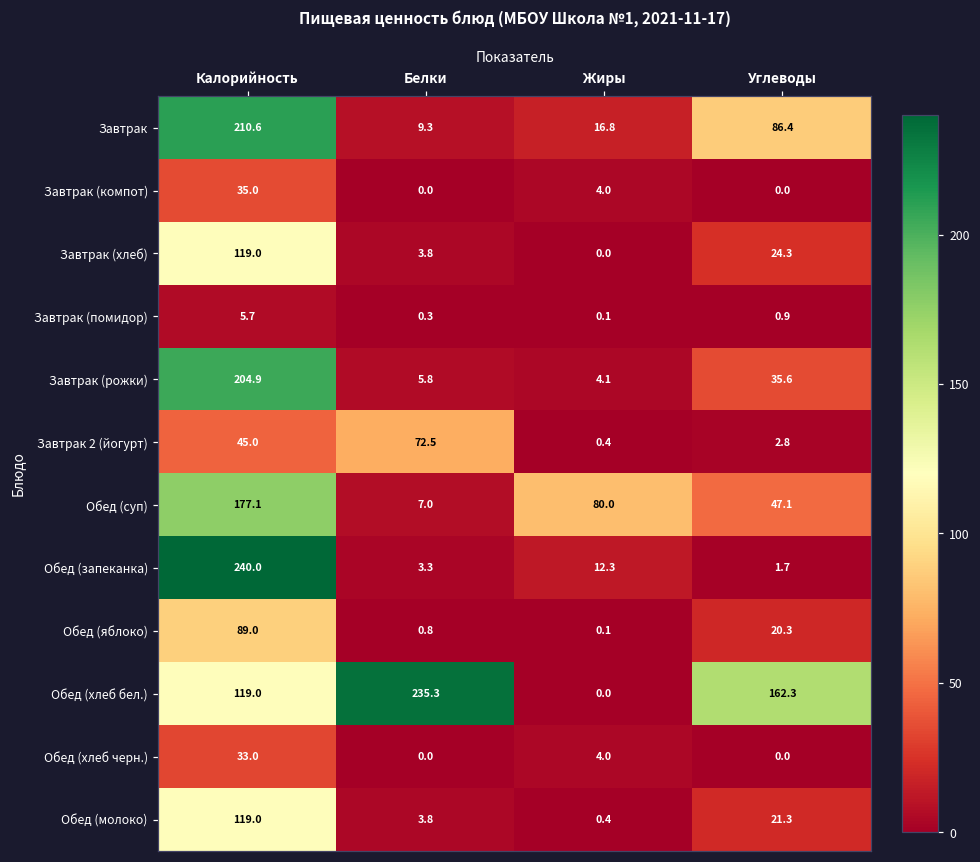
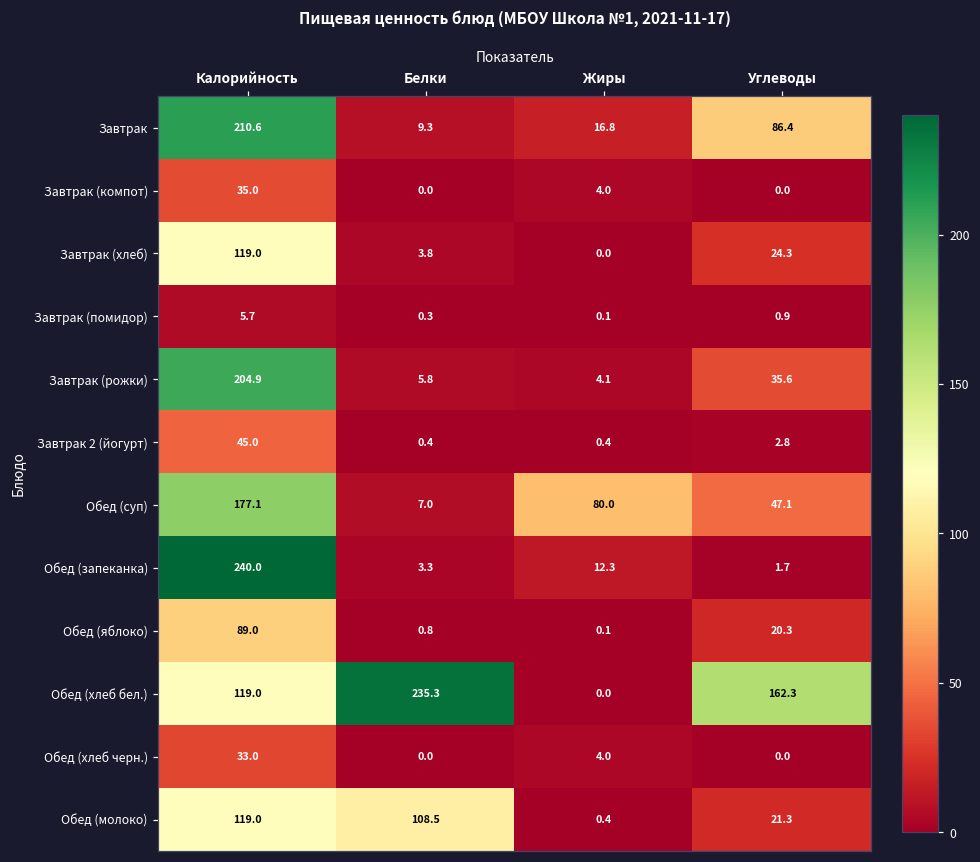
  {
    "Завтрак": {
      "Калорийность": 210.6,
      "Белки": 9.3,
      "Жиры": 16.8,
      "Углеводы": 86.4
    },
    "Завтрак (компот)": {
      "Калорийность": 35.0,
      "Белки": 0.0,
      "Жиры": 4.0,
      "Углеводы": 0.0
    },
    "Завтрак (хлеб)": {
      "Калорийность": 119.0,
      "Белки": 3.8,
      "Жиры": 0.0,
      "Углеводы": 24.3
    },
    "Завтрак (помидор)": {
      "Калорийность": 5.7,
      "Белки": 0.3,
      "Жиры": 0.1,
      "Углеводы": 0.9
    },
    "Завтрак (рожки)": {
      "Калорийность": 204.9,
      "Белки": 5.8,
      "Жиры": 4.1,
      "Углеводы": 35.6
    },
    "Завтрак 2 (йогурт)": {
      "Калорийность": 45.0,
-     "Белки": 72.5,
+     "Белки": 0.4,
      "Жиры": 0.4,
      "Углеводы": 2.8
    },
    "Обед (суп)": {
      "Калорийность": 177.1,
      "Белки": 7.0,
      "Жиры": 80.0,
      "Углеводы": 47.1
    },
    "Обед (запеканка)": {
      "Калорийность": 240.0,
      "Белки": 3.3,
      "Жиры": 12.3,
      "Углеводы": 1.7
    },
    "Обед (яблоко)": {
      "Калорийность": 89.0,
      "Белки": 0.8,
      "Жиры": 0.1,
      "Углеводы": 20.3
    },
    "Обед (хлеб бел.)": {
      "Калорийность": 119.0,
      "Белки": 235.3,
      "Жиры": 0.0,
      "Углеводы": 162.3
    },
    "Обед (хлеб черн.)": {
      "Калорийность": 33.0,
      "Белки": 0.0,
      "Жиры": 4.0,
      "Углеводы": 0.0
    },
    "Обед (молоко)": {
      "Калорийность": 119.0,
-     "Белки": 3.8,
+     "Белки": 108.5,
      "Жиры": 0.4,
      "Углеводы": 21.3
    }
  }
